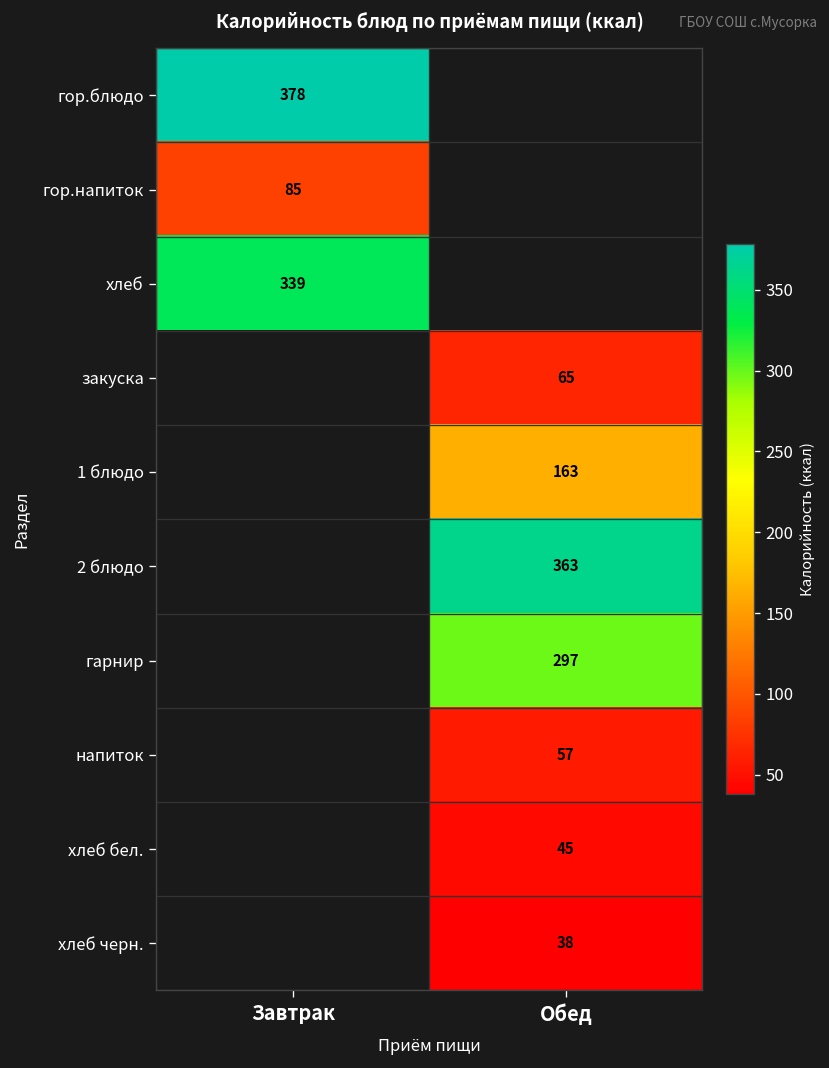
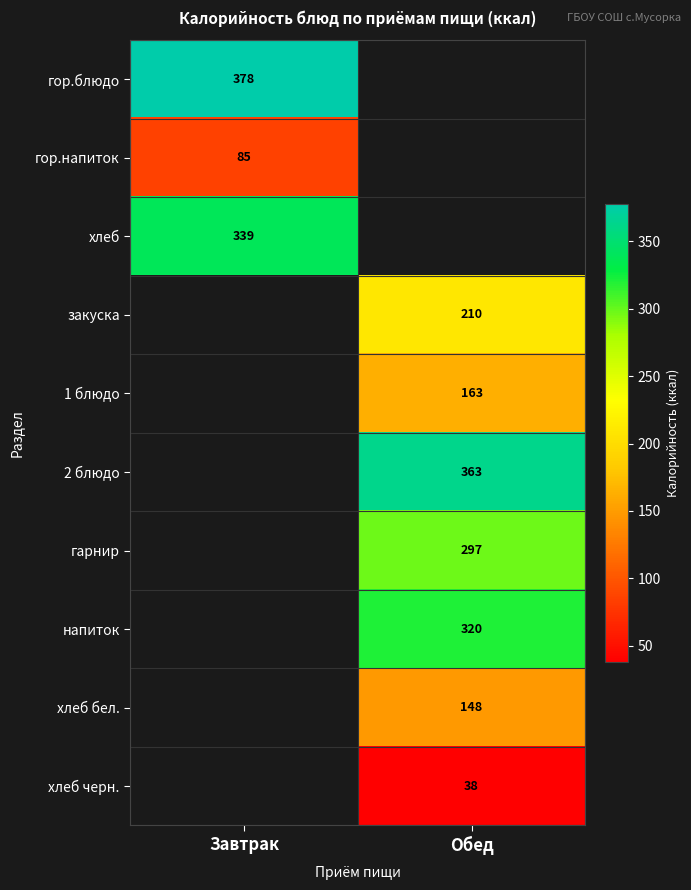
  {
    "гор.блюдо": {
      "Завтрак": 378
    },
    "гор.напиток": {
      "Завтрак": 85
    },
    "хлеб": {
      "Завтрак": 339
    },
    "закуска": {
-     "Обед": 65
+     "Обед": 210
    },
    "1 блюдо": {
      "Обед": 163
    },
    "2 блюдо": {
      "Обед": 363
    },
    "гарнир": {
      "Обед": 297
    },
    "напиток": {
-     "Обед": 57
+     "Обед": 320
    },
    "хлеб бел.": {
-     "Обед": 45
+     "Обед": 148
    },
    "хлеб черн.": {
      "Обед": 38
    }
  }
